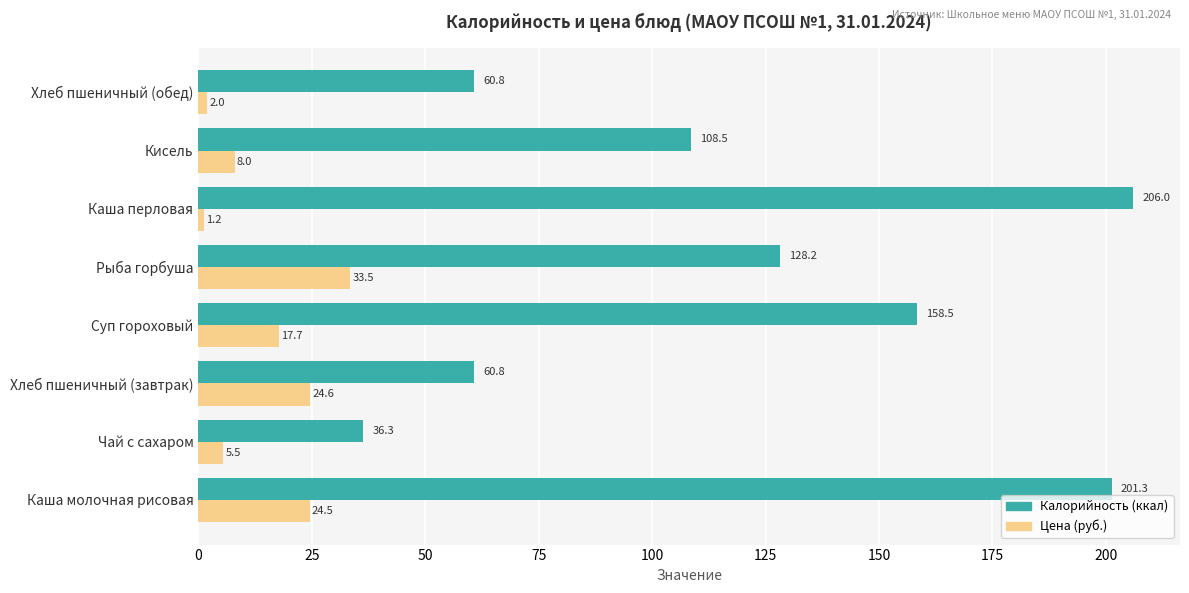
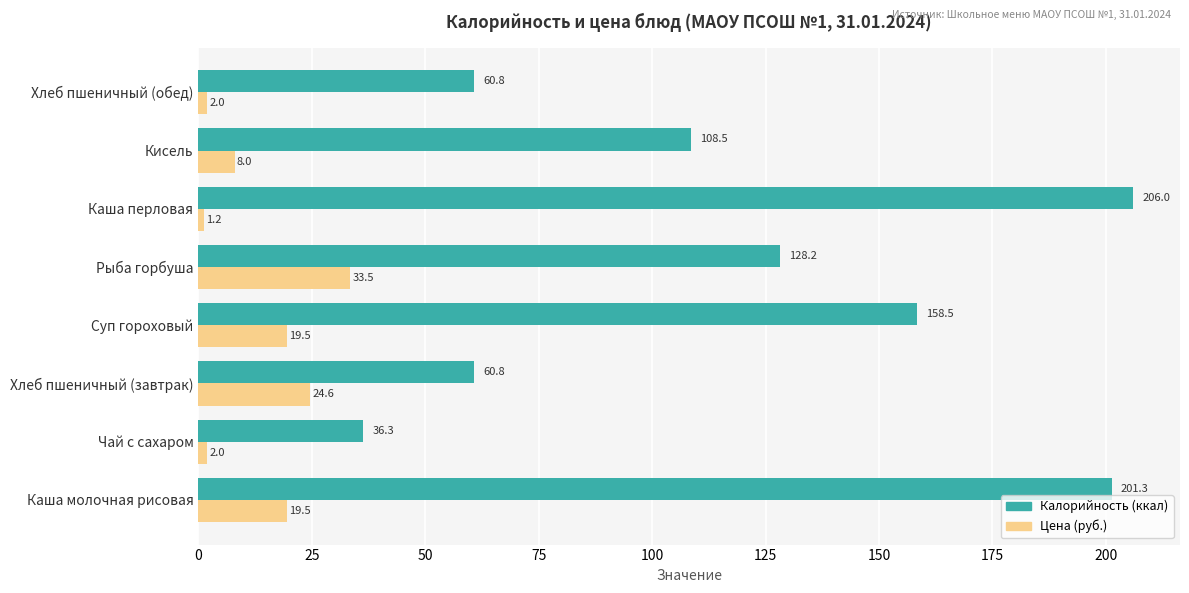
  {
    "Цена (руб.)": {
      "Хлеб пшеничный (обед)": 2.0,
      "Кисель": 8.0,
      "Каша перловая": 1.2,
      "Рыба горбуша": 33.5,
-     "Суп гороховый": 17.7,
+     "Суп гороховый": 19.5,
      "Хлеб пшеничный (завтрак)": 24.6,
-     "Чай с сахаром": 5.5,
-     "Каша молочная рисовая": 24.5
+     "Чай с сахаром": 2.0,
+     "Каша молочная рисовая": 19.5
    }
  }
